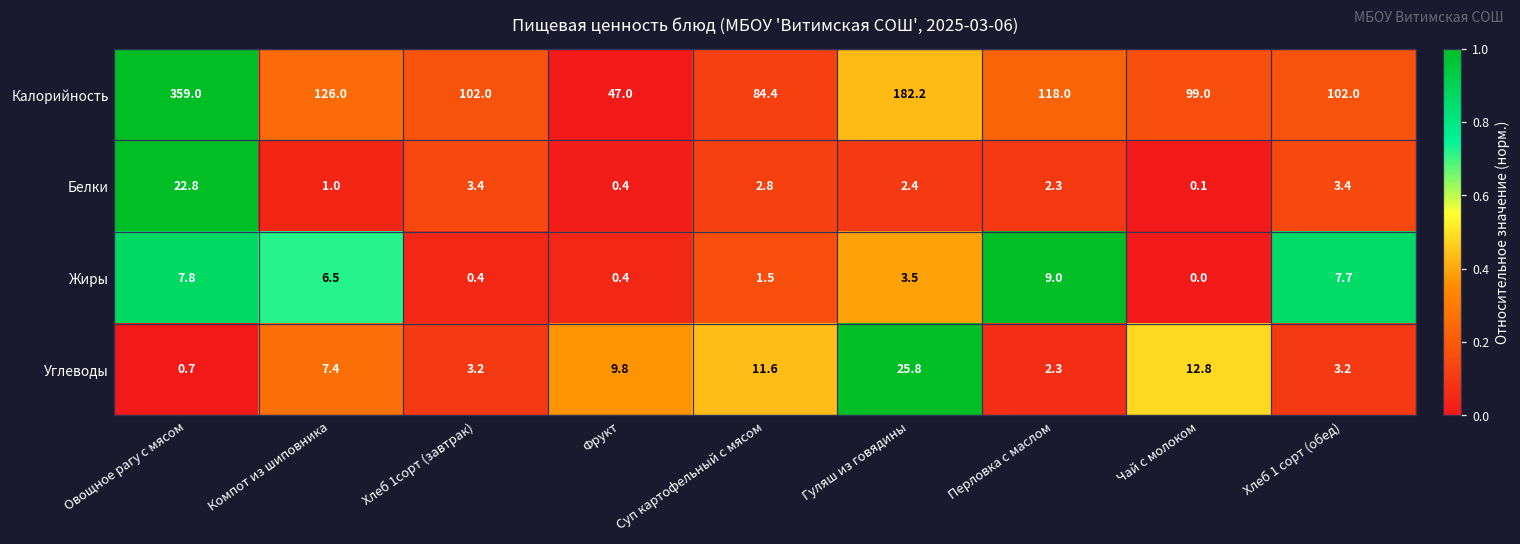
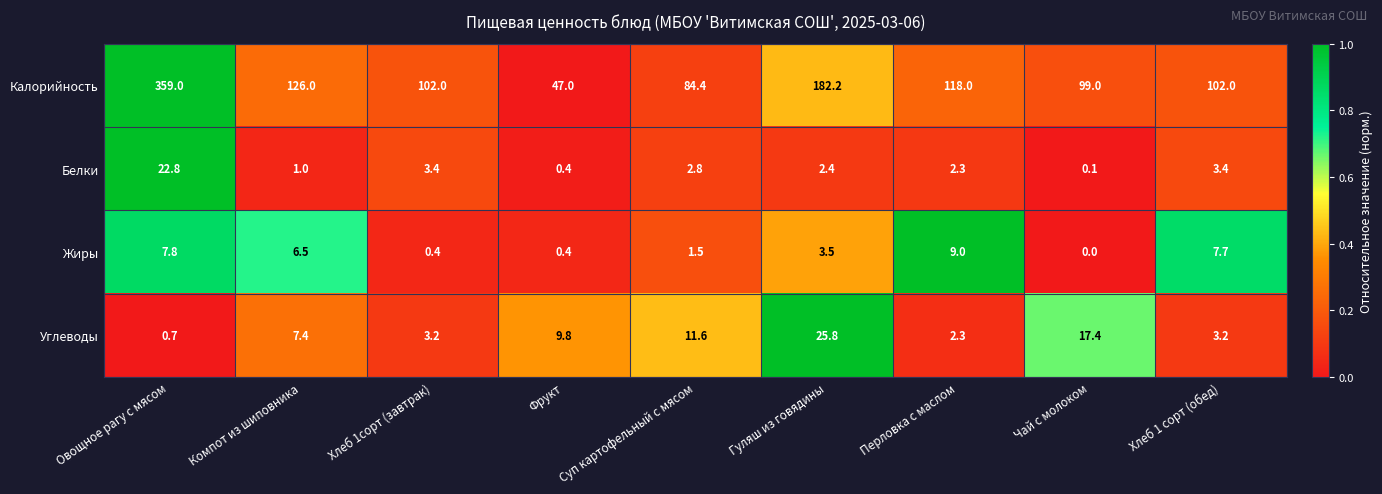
  {
    "Калорийность": {
      "Овощное рагу с мясом": 359.0,
      "Компот из шиповника": 126.0,
      "Хлеб 1сорт (завтрак)": 102.0,
      "Фрукт": 47.0,
      "Суп картофельный с мясом": 84.4,
      "Гуляш из говядины": 182.2,
      "Перловка с маслом": 118.0,
      "Чай с молоком": 99.0,
      "Хлеб 1 сорт (обед)": 102.0
    },
    "Белки": {
      "Овощное рагу с мясом": 22.8,
      "Компот из шиповника": 1.0,
      "Хлеб 1сорт (завтрак)": 3.4,
      "Фрукт": 0.4,
      "Суп картофельный с мясом": 2.8,
      "Гуляш из говядины": 2.4,
      "Перловка с маслом": 2.3,
      "Чай с молоком": 0.1,
      "Хлеб 1 сорт (обед)": 3.4
    },
    "Жиры": {
      "Овощное рагу с мясом": 7.8,
      "Компот из шиповника": 6.5,
      "Хлеб 1сорт (завтрак)": 0.4,
      "Фрукт": 0.4,
      "Суп картофельный с мясом": 1.5,
      "Гуляш из говядины": 3.5,
      "Перловка с маслом": 9.0,
      "Чай с молоком": 0.0,
      "Хлеб 1 сорт (обед)": 7.7
    },
    "Углеводы": {
      "Овощное рагу с мясом": 0.7,
      "Компот из шиповника": 7.4,
      "Хлеб 1сорт (завтрак)": 3.2,
      "Фрукт": 9.8,
      "Суп картофельный с мясом": 11.6,
      "Гуляш из говядины": 25.8,
      "Перловка с маслом": 2.3,
-     "Чай с молоком": 12.8,
+     "Чай с молоком": 17.4,
      "Хлеб 1 сорт (обед)": 3.2
    }
  }
